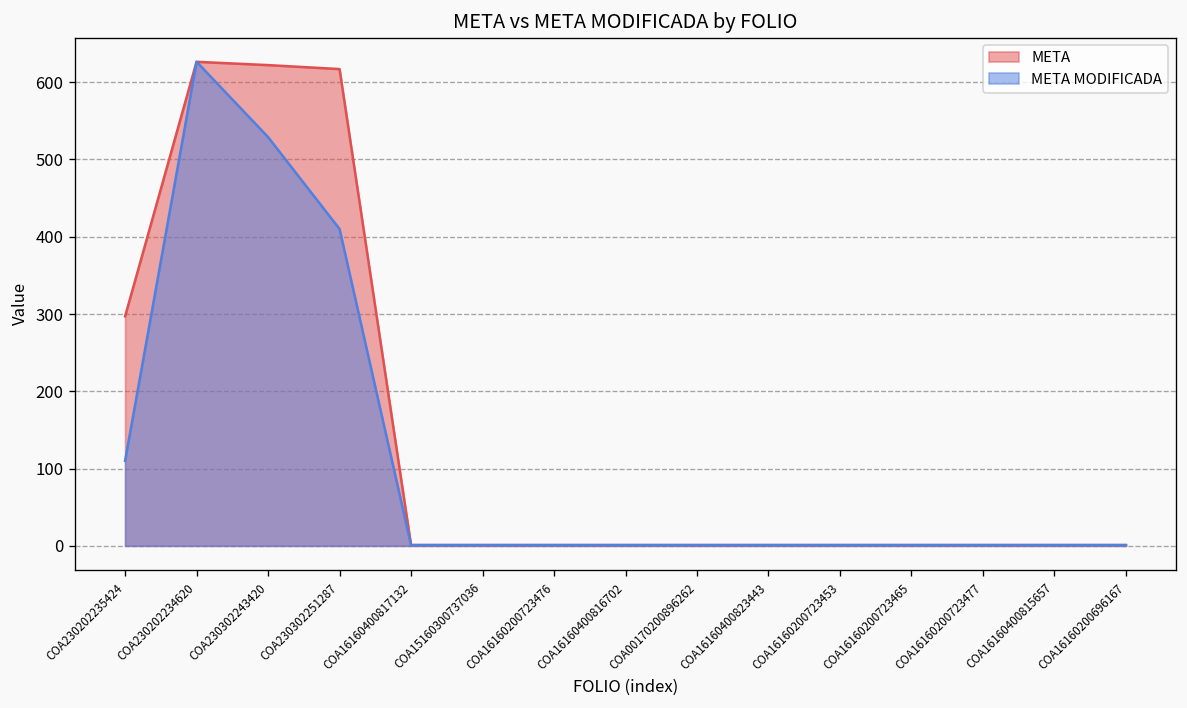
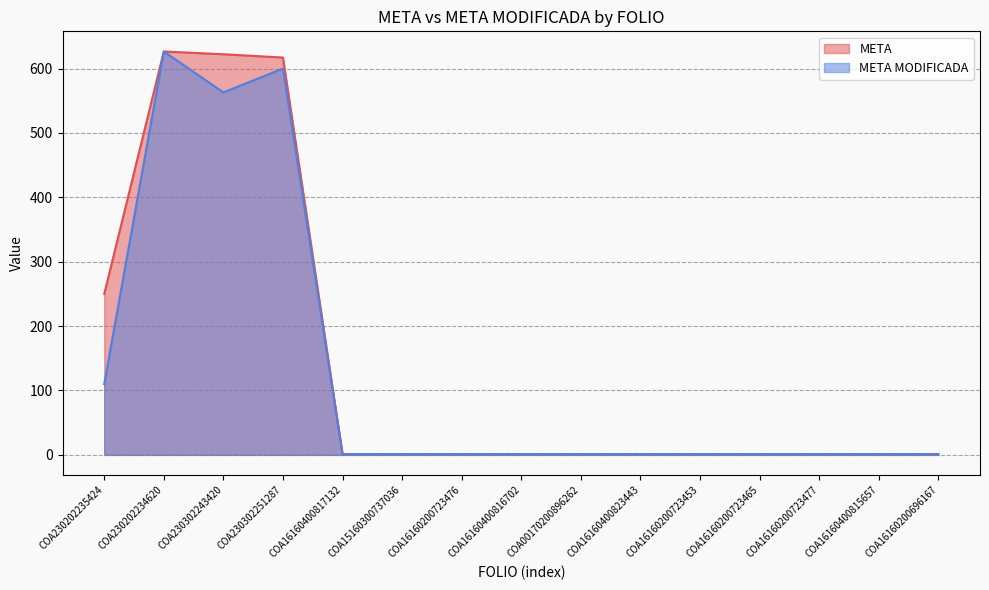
  {
    "META": {
-     "COA230202235424": 300,
+     "COA230202235424": 250,
      "COA230302243420": 620,
      "COA230302251287": 620
    },
    "META MODIFICADA": {
      "COA230202235424": 110,
-     "COA230302243420": 530,
-     "COA230302251287": 410
+     "COA230302243420": 560,
+     "COA230302251287": 600
    }
  }
